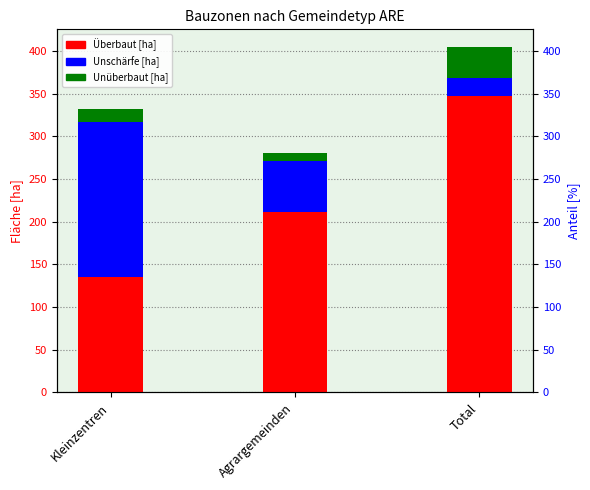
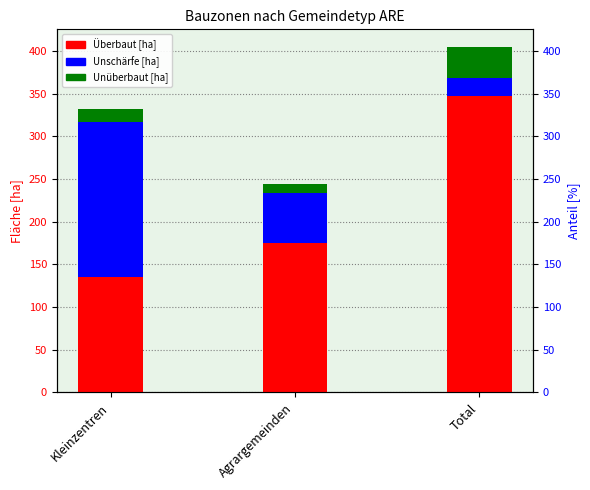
  {
    "Überbaut [ha]": {
      "Kleinzentren": 140,
-     "Agrargemeinden": 210,
+     "Agrargemeinden": 180,
      "Total": 350
    },
    "Unschärfe [ha]": {
      "Kleinzentren": 180,
      "Agrargemeinden": 60,
      "Total": 20
    },
    "Unüberbaut [ha]": {
      "Kleinzentren": 20,
      "Agrargemeinden": 10,
      "Total": 40
    }
  }
